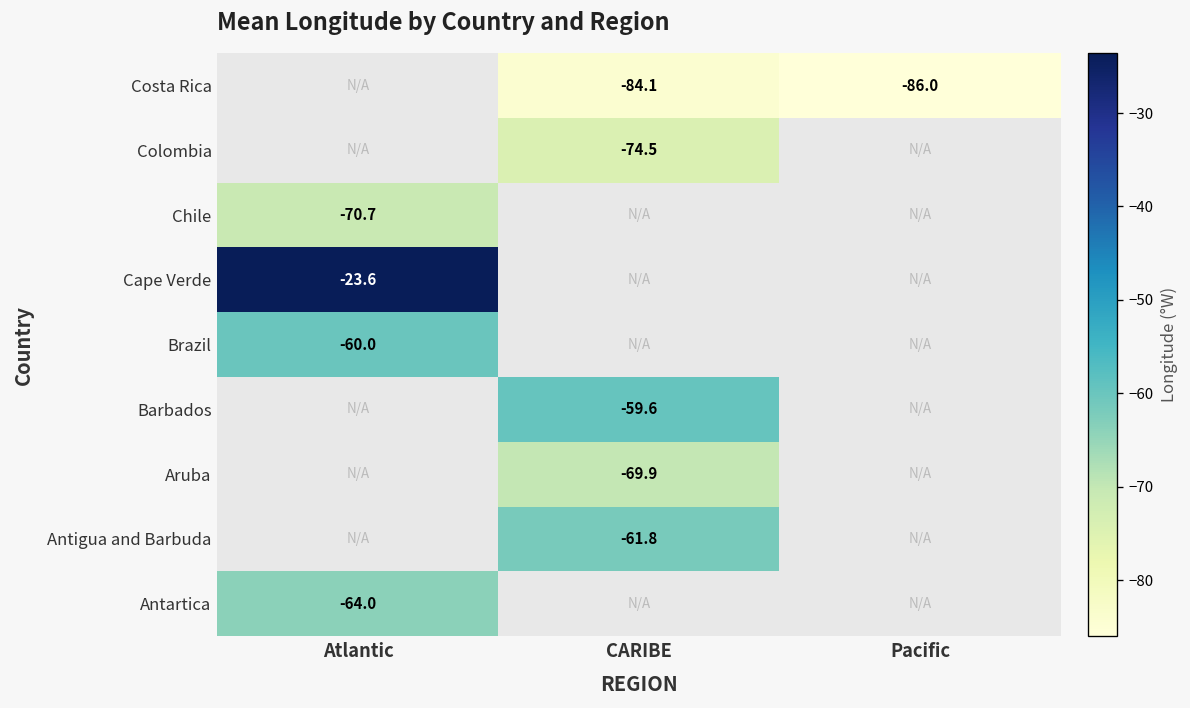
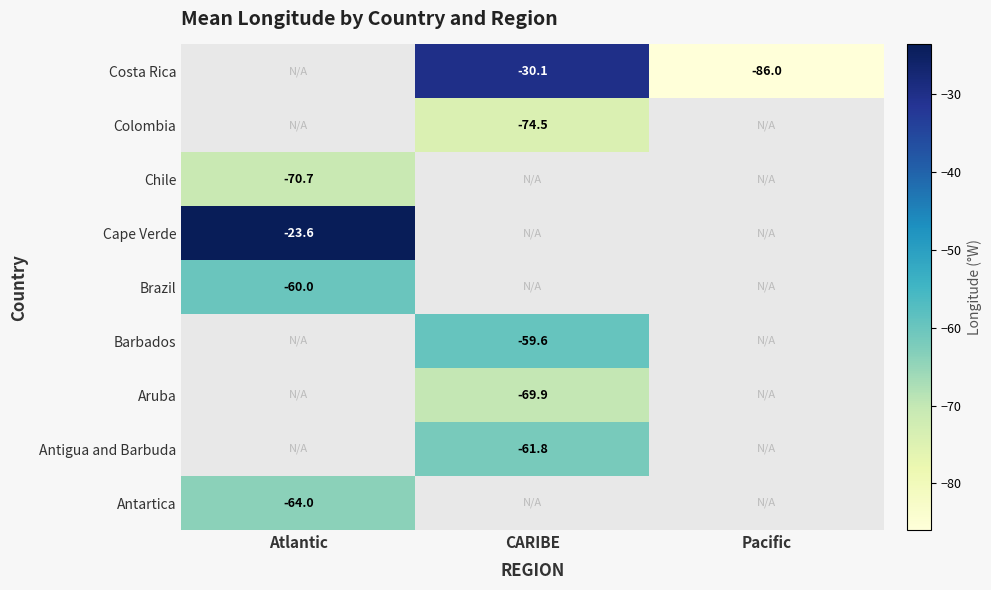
  {
    "Costa Rica": {
-     "CARIBE": -84.1,
+     "CARIBE": -30.1,
      "Pacific": -86.0
    },
    "Colombia": {
      "CARIBE": -74.5
    },
    "Chile": {
      "Atlantic": -70.7
    },
    "Cape Verde": {
      "Atlantic": -23.6
    },
    "Brazil": {
      "Atlantic": -60.0
    },
    "Barbados": {
      "CARIBE": -59.6
    },
    "Aruba": {
      "CARIBE": -69.9
    },
    "Antigua and Barbuda": {
      "CARIBE": -61.8
    },
    "Antartica": {
      "Atlantic": -64.0
    }
  }
